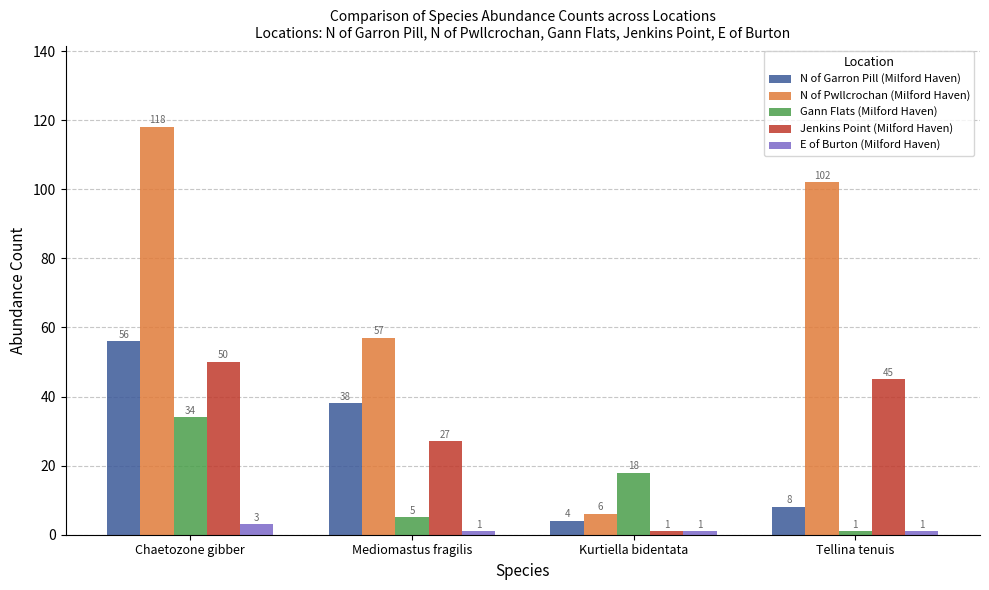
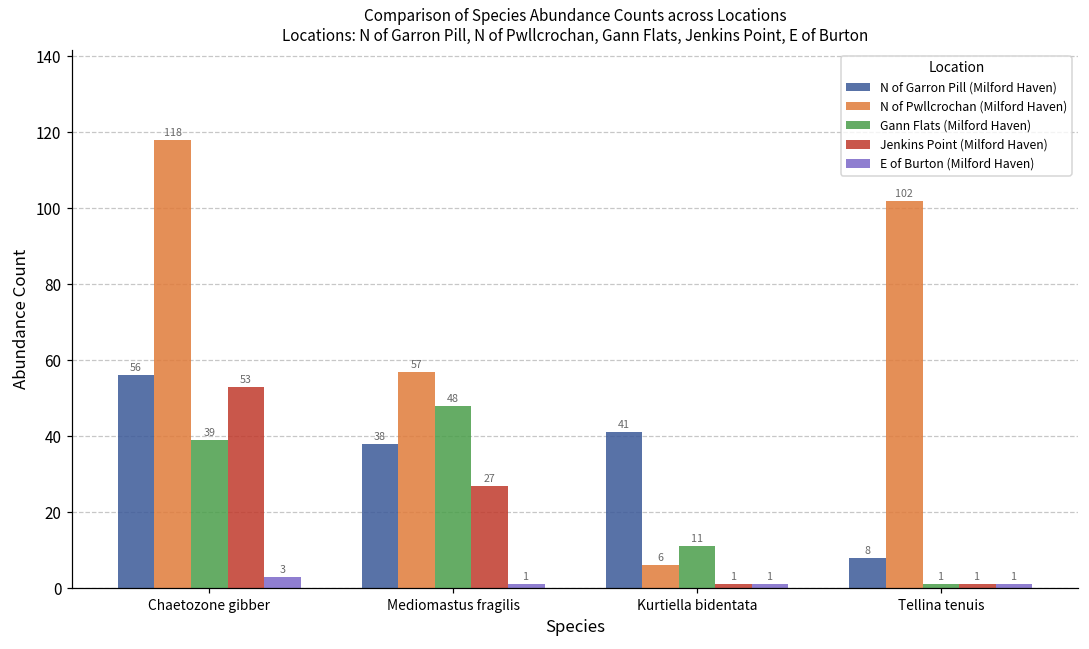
  {
    "N of Garron Pill (Milford Haven)": {
      "Chaetozone gibber": 56,
      "Mediomastus fragilis": 38,
-     "Kurtiella bidentata": 4,
+     "Kurtiella bidentata": 41,
      "Tellina tenuis": 8
    },
    "N of Pwllcrochan (Milford Haven)": {
      "Chaetozone gibber": 118,
      "Mediomastus fragilis": 57,
      "Kurtiella bidentata": 6,
      "Tellina tenuis": 102
    },
    "Gann Flats (Milford Haven)": {
-     "Chaetozone gibber": 34,
-     "Mediomastus fragilis": 5,
-     "Kurtiella bidentata": 18,
+     "Chaetozone gibber": 39,
+     "Mediomastus fragilis": 48,
+     "Kurtiella bidentata": 11,
      "Tellina tenuis": 1
    },
    "Jenkins Point (Milford Haven)": {
-     "Chaetozone gibber": 50,
+     "Chaetozone gibber": 53,
      "Mediomastus fragilis": 27,
      "Kurtiella bidentata": 1,
-     "Tellina tenuis": 45
+     "Tellina tenuis": 1
    },
    "E of Burton (Milford Haven)": {
      "Chaetozone gibber": 3,
      "Mediomastus fragilis": 1,
      "Kurtiella bidentata": 1,
      "Tellina tenuis": 1
    }
  }
